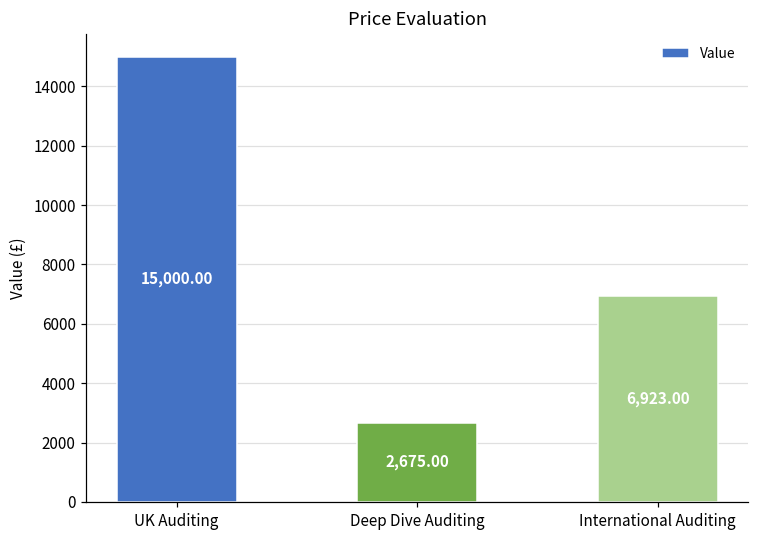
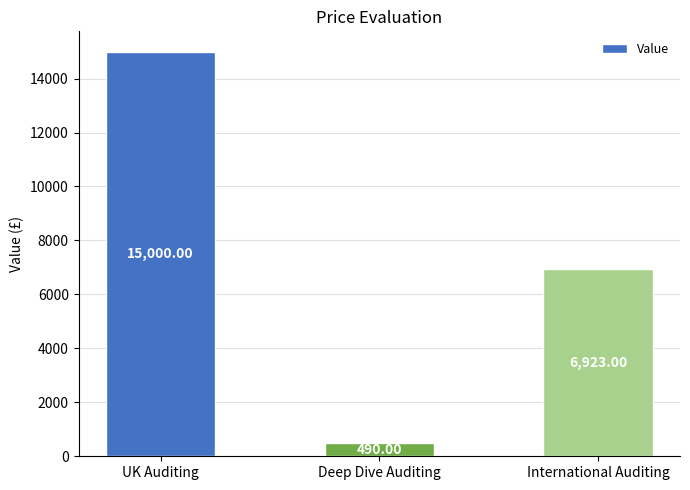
  {
    "UK Auditing": "15,000.00",
-   "Deep Dive Auditing": "2,675.00",
+   "Deep Dive Auditing": "490.00",
    "International Auditing": "6,923.00"
  }
